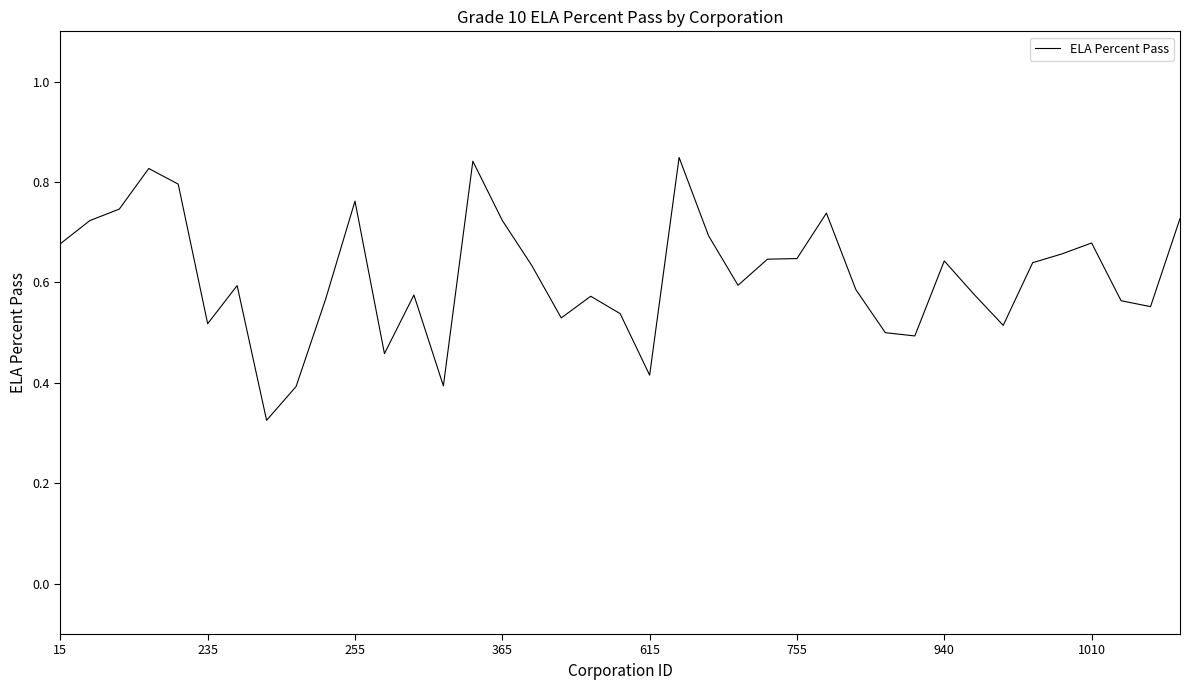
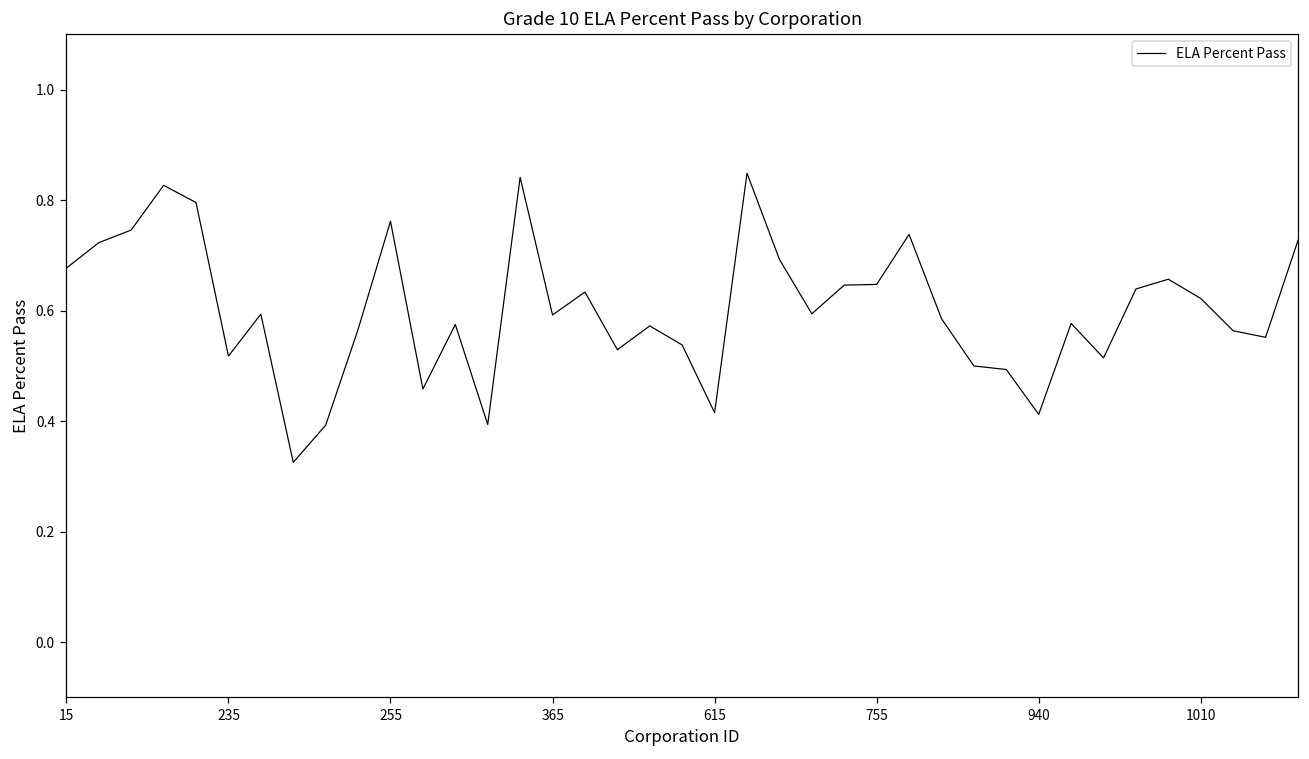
  {
    "15": 0.68,
    "235": 0.52,
    "255": 0.76,
-   "365": 0.72,
+   "365": 0.59,
    "615": 0.42,
    "755": 0.65,
-   "940": 0.64,
-   "1010": 0.68
+   "940": 0.41,
+   "1010": 0.62
  }
